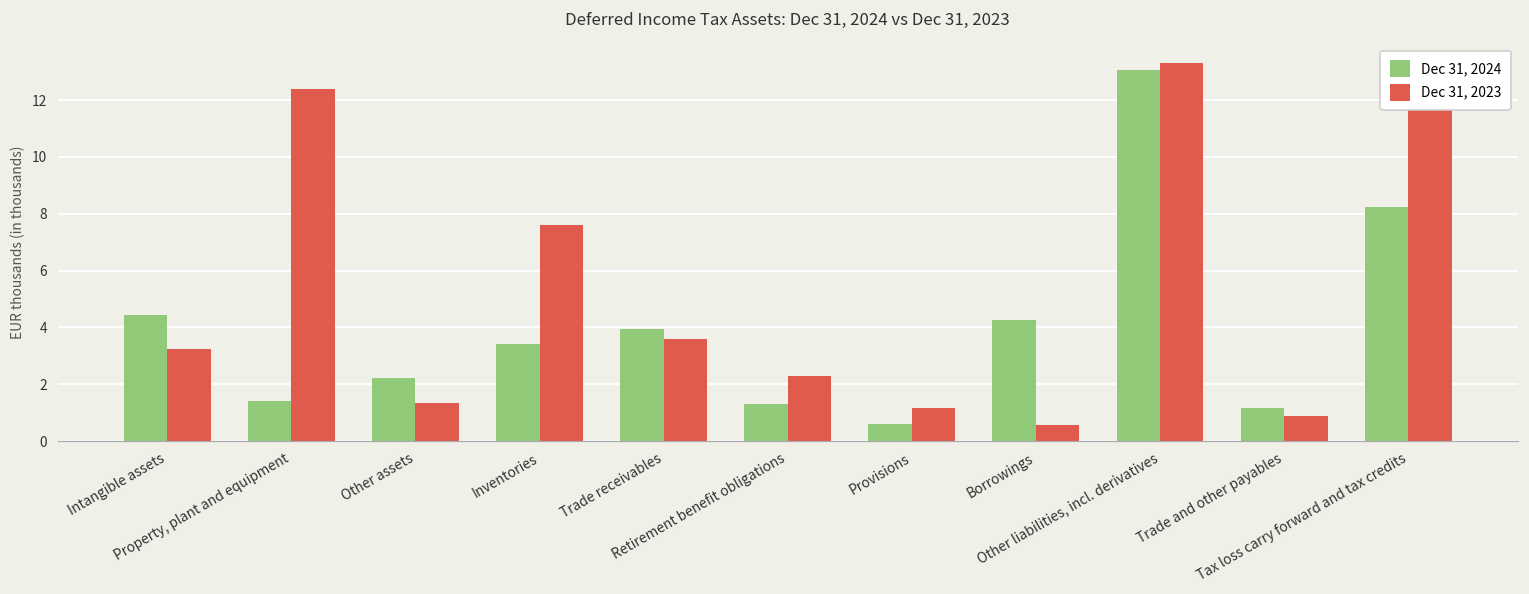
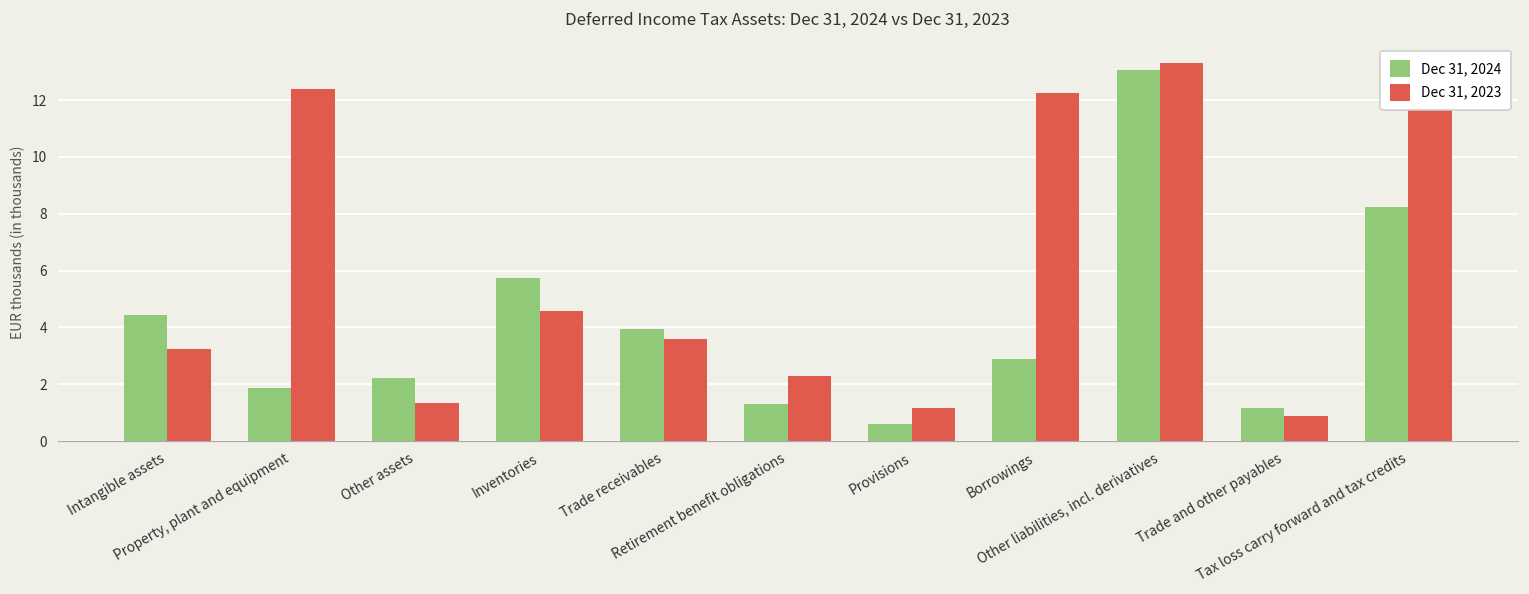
  {
    "Dec 31, 2024": {
      "Intangible assets": 4.4,
-     "Property, plant and equipment": 1.4,
+     "Property, plant and equipment": 1.9,
      "Other assets": 2.2,
-     "Inventories": 3.4,
+     "Inventories": 5.7,
      "Trade receivables": 4.0,
      "Retirement benefit obligations": 1.3,
      "Provisions": 0.6,
-     "Borrowings": 4.3,
+     "Borrowings": 2.9,
      "Other liabilities, incl. derivatives": 13.0,
      "Trade and other payables": 1.2,
      "Tax loss carry forward and tax credits": 8.2
    },
    "Dec 31, 2023": {
      "Intangible assets": 3.2,
      "Property, plant and equipment": 12.4,
      "Other assets": 1.4,
-     "Inventories": 7.6,
+     "Inventories": 4.6,
      "Trade receivables": 3.6,
      "Retirement benefit obligations": 2.3,
      "Provisions": 1.2,
-     "Borrowings": 0.6,
+     "Borrowings": 12.3,
      "Other liabilities, incl. derivatives": 13.3,
      "Trade and other payables": 0.9
    }
  }
